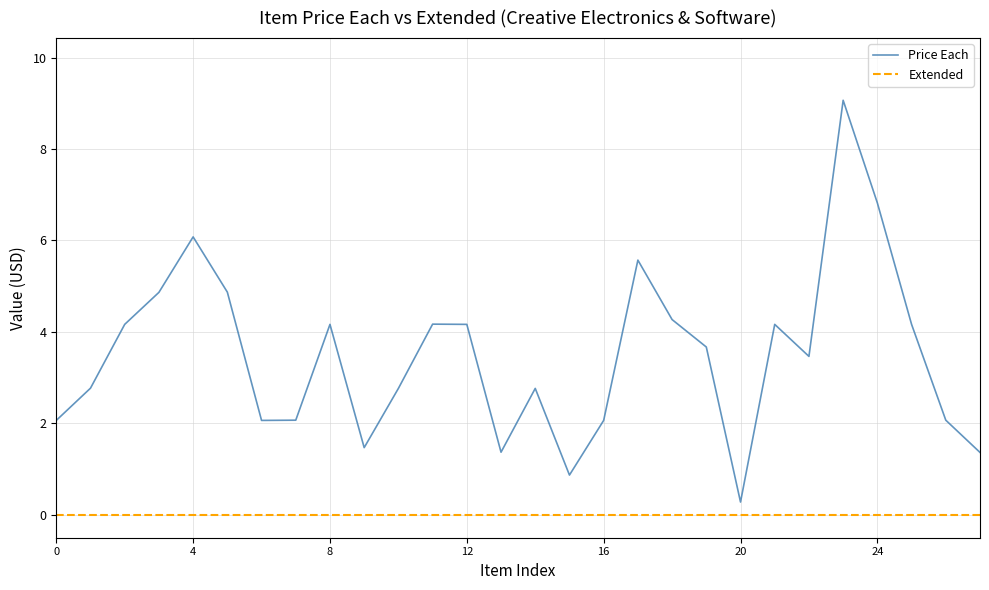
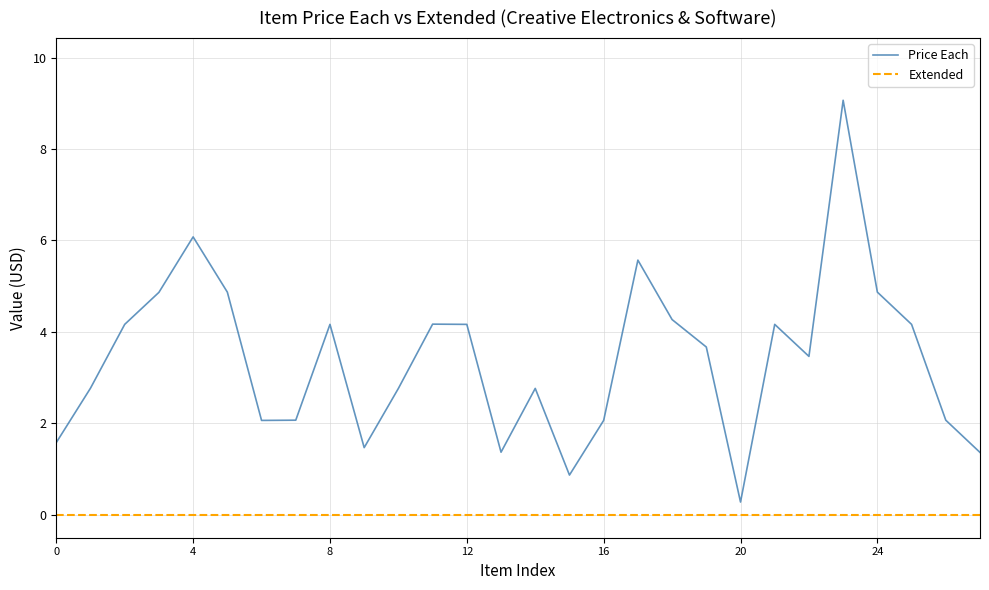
  {
    "Price Each": {
-     "0": 2.1,
+     "0": 1.6,
      "4": 6.1,
      "8": 4.2,
      "12": 4.2,
      "16": 2.1,
      "20": 0.3,
-     "24": 6.8
+     "24": 4.9
    },
    "Extended": {
      "0": 0.0,
      "4": 0.0,
      "8": 0.0,
      "12": 0.0,
      "16": 0.0,
      "20": 0.0,
      "24": 0.0
    }
  }
